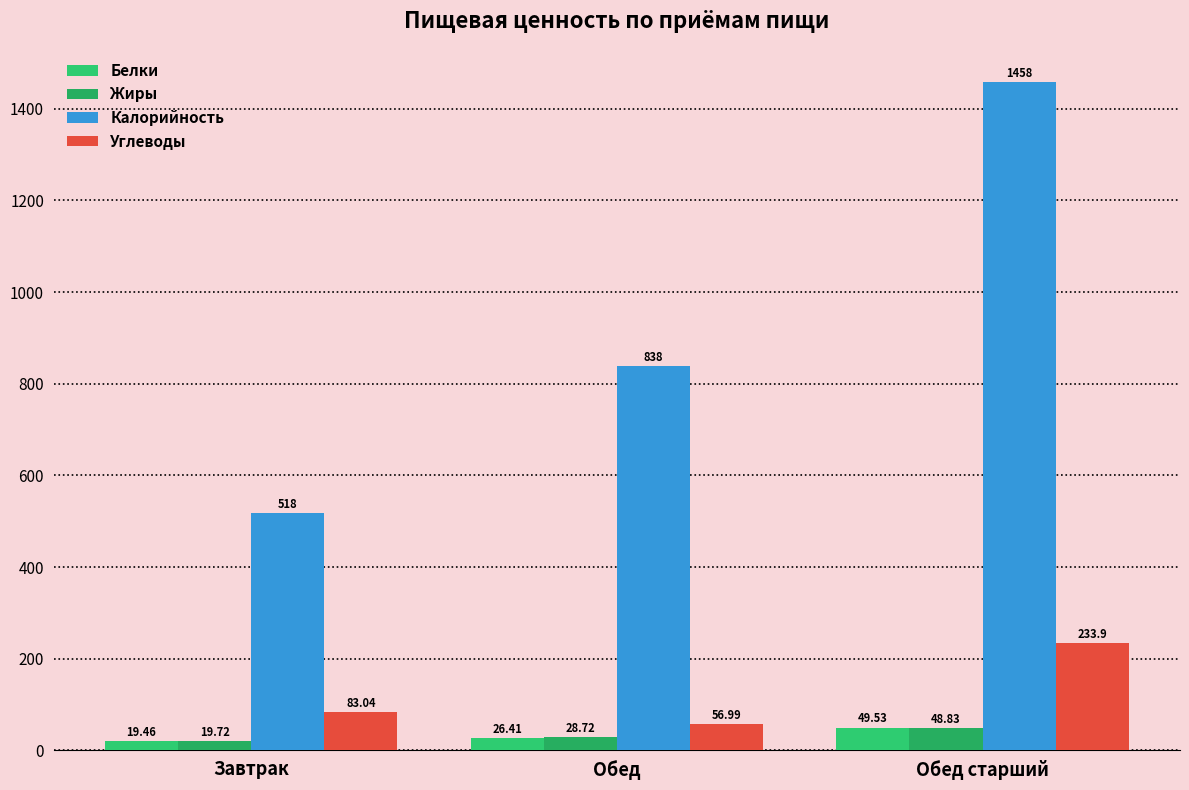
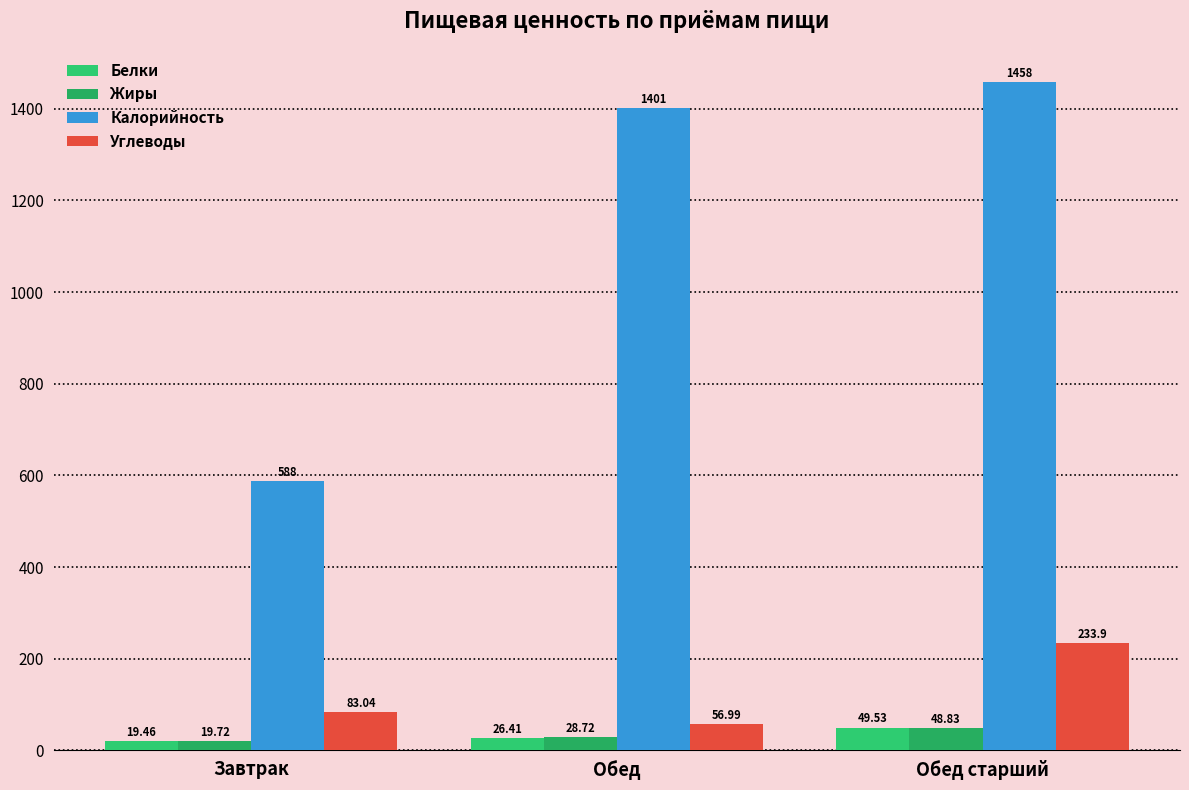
  {
    "Калорийность": {
-     "Завтрак": 518,
-     "Обед": 838,
+     "Завтрак": 588,
+     "Обед": 1401,
      "Обед старший": 1458
    },
    "Углеводы": {
      "Завтрак": 83.04,
      "Обед": 56.99,
      "Обед старший": 233.9
    }
  }
